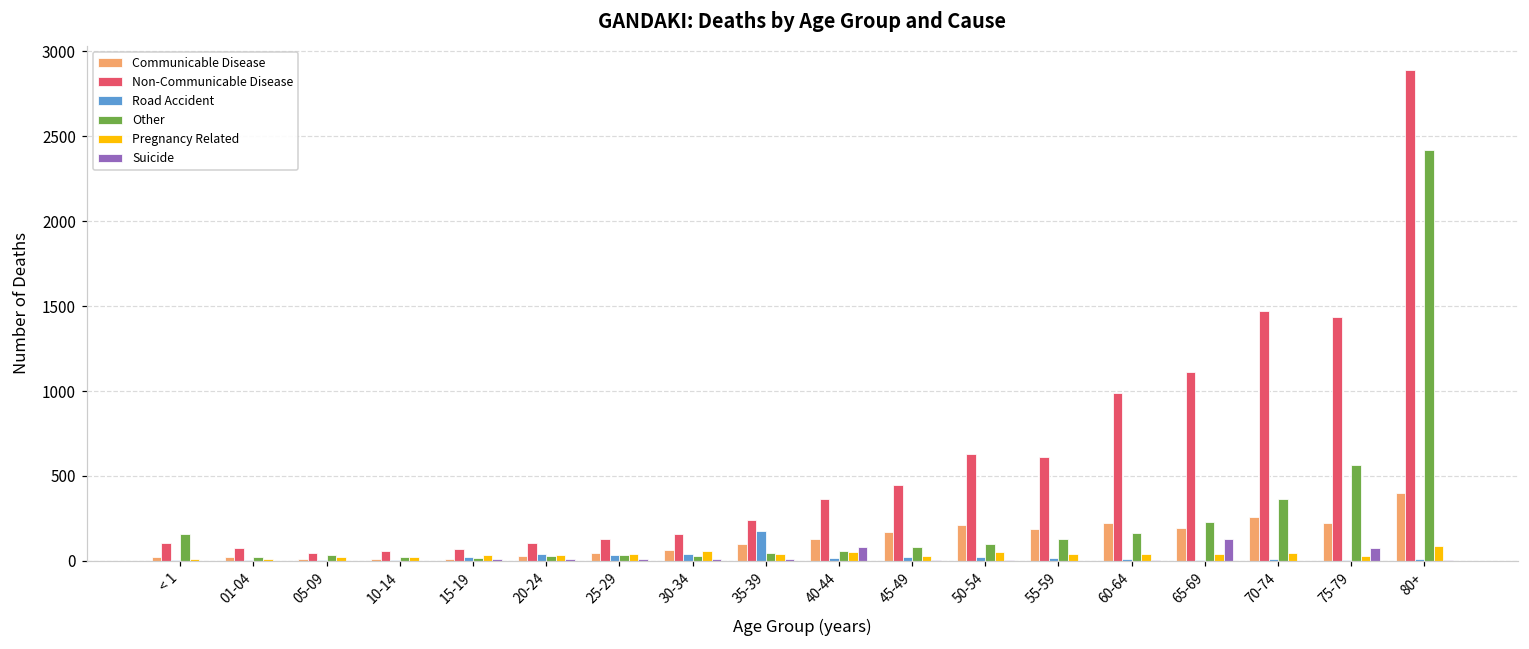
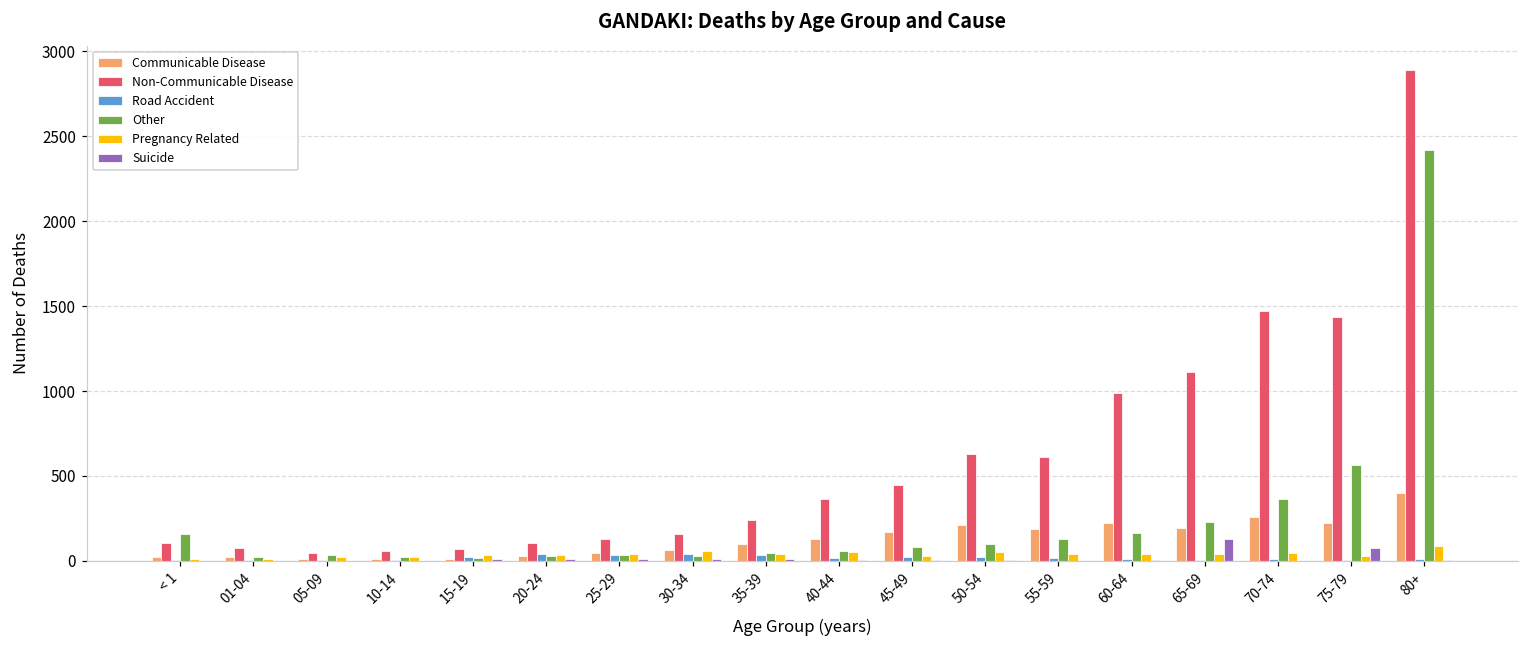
  {
    "Communicable Disease": {
      "< 1": 20,
      "01-04": 30,
      "20-24": 30,
      "25-29": 40,
      "30-34": 60,
      "35-39": 100,
      "40-44": 130,
      "45-49": 170,
      "50-54": 210,
      "55-59": 190,
      "60-64": 220,
      "65-69": 190,
      "70-74": 260,
      "75-79": 220,
      "80+": 400
    },
    "Non-Communicable Disease": {
      "< 1": 110,
      "01-04": 70,
      "05-09": 50,
      "10-14": 60,
      "15-19": 70,
      "20-24": 110,
      "25-29": 130,
      "30-34": 160,
      "35-39": 240,
      "40-44": 360,
      "45-49": 450,
      "50-54": 630,
      "55-59": 610,
      "60-64": 990,
      "65-69": 1110,
      "70-74": 1470,
      "75-79": 1430,
      "80+": 2890
    },
    "Road Accident": {
      "15-19": 30,
      "20-24": 40,
      "25-29": 30,
      "30-34": 40,
-     "35-39": 170,
+     "35-39": 40,
      "40-44": 20,
      "45-49": 20,
      "50-54": 20
    },
    "Other": {
      "< 1": 160,
      "01-04": 20,
      "05-09": 30,
      "10-14": 20,
      "15-19": 20,
      "20-24": 30,
      "25-29": 40,
      "30-34": 30,
      "35-39": 50,
      "40-44": 60,
      "45-49": 80,
      "50-54": 100,
      "55-59": 130,
      "60-64": 160,
      "65-69": 230,
      "70-74": 370,
      "75-79": 560,
      "80+": 2420
    },
    "Pregnancy Related": {
      "05-09": 30,
      "10-14": 20,
      "15-19": 40,
      "20-24": 30,
      "25-29": 40,
      "30-34": 60,
      "35-39": 40,
      "40-44": 50,
      "45-49": 30,
      "50-54": 50,
      "55-59": 40,
      "60-64": 40,
      "65-69": 40,
      "70-74": 50,
      "75-79": 30,
      "80+": 90
    },
    "Suicide": {
-     "40-44": 80,
+     "40-44": 10,
      "65-69": 130,
      "70-74": 0,
      "75-79": 80
    }
  }
